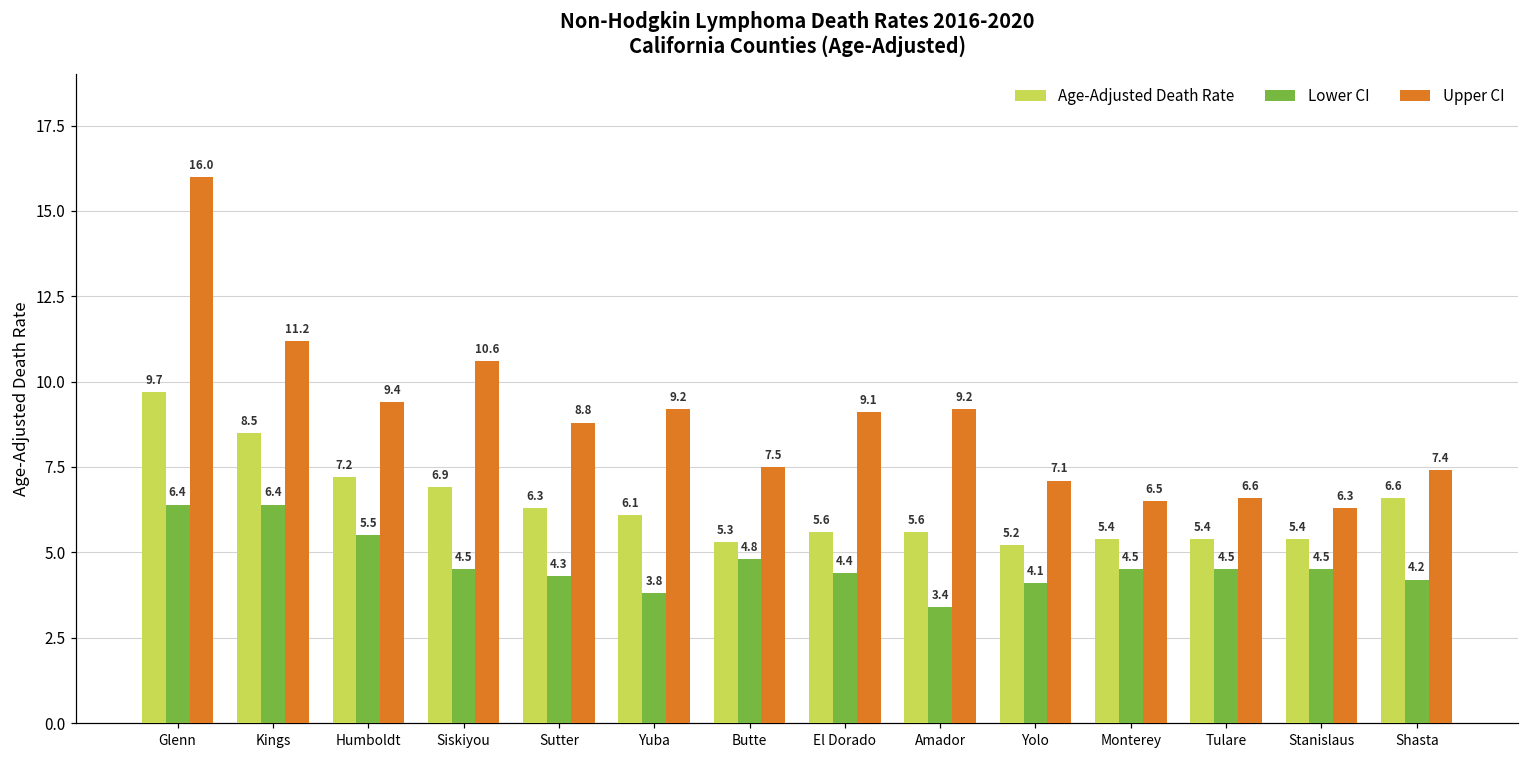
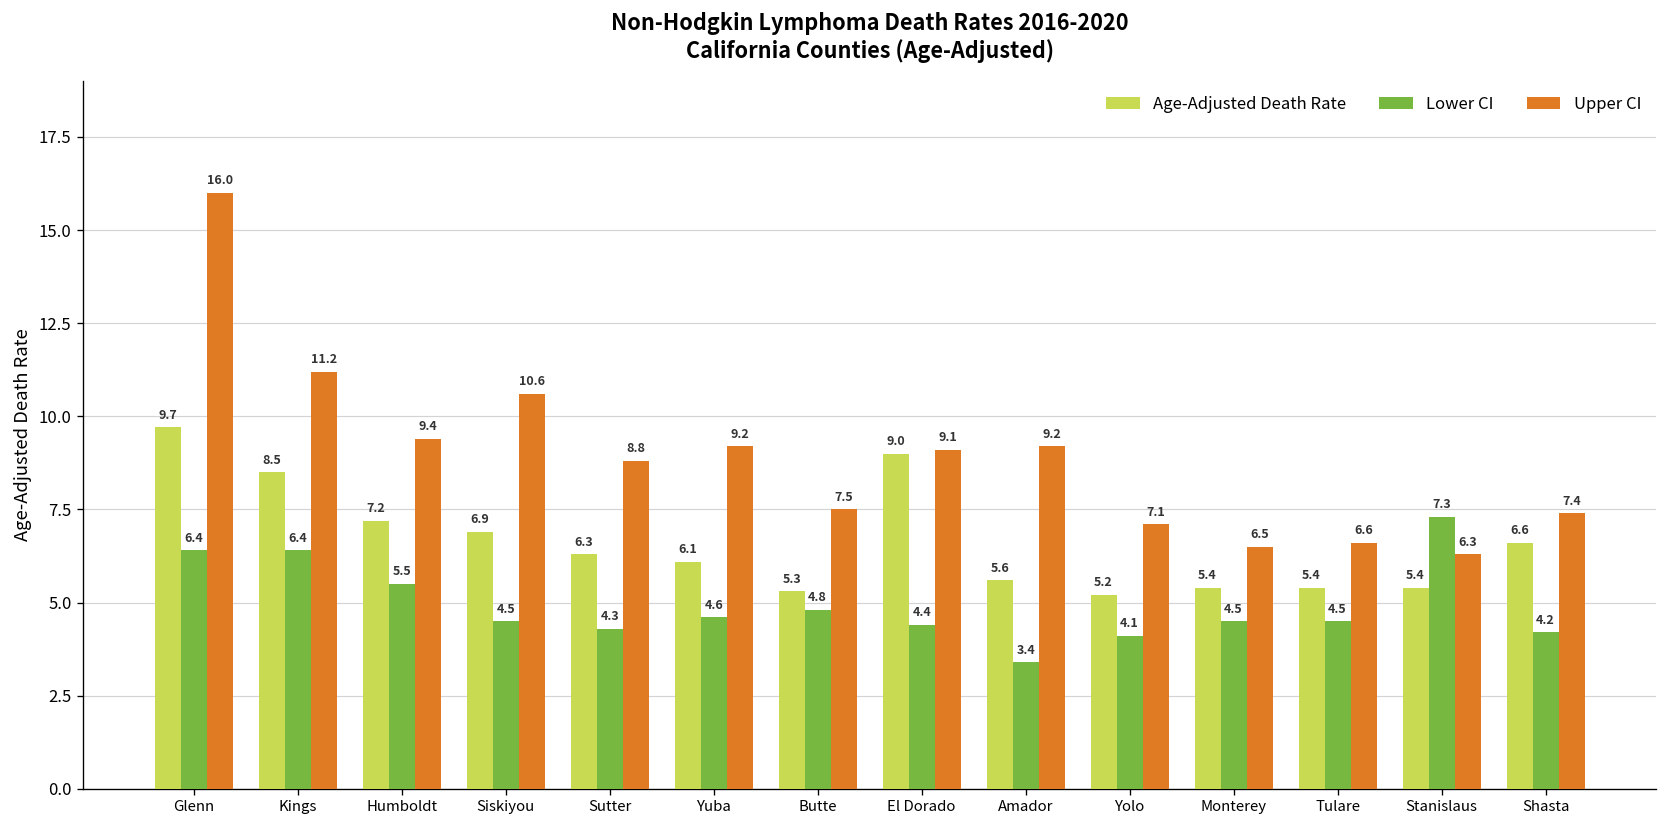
  {
    "Age-Adjusted Death Rate": {
      "Glenn": 9.7,
      "Kings": 8.5,
      "Humboldt": 7.2,
      "Siskiyou": 6.9,
      "Sutter": 6.3,
      "Yuba": 6.1,
      "Butte": 5.3,
-     "El Dorado": 5.6,
+     "El Dorado": 9.0,
      "Amador": 5.6,
      "Yolo": 5.2,
      "Monterey": 5.4,
      "Tulare": 5.4,
      "Stanislaus": 5.4,
      "Shasta": 6.6
    },
    "Lower CI": {
      "Glenn": 6.4,
      "Kings": 6.4,
      "Humboldt": 5.5,
      "Siskiyou": 4.5,
      "Sutter": 4.3,
-     "Yuba": 3.8,
+     "Yuba": 4.6,
      "Butte": 4.8,
      "El Dorado": 4.4,
      "Amador": 3.4,
      "Yolo": 4.1,
      "Monterey": 4.5,
      "Tulare": 4.5,
-     "Stanislaus": 4.5,
+     "Stanislaus": 7.3,
      "Shasta": 4.2
    },
    "Upper CI": {
      "Glenn": 16.0,
      "Kings": 11.2,
      "Humboldt": 9.4,
      "Siskiyou": 10.6,
      "Sutter": 8.8,
      "Yuba": 9.2,
      "Butte": 7.5,
      "El Dorado": 9.1,
      "Amador": 9.2,
      "Yolo": 7.1,
      "Monterey": 6.5,
      "Tulare": 6.6,
      "Stanislaus": 6.3,
      "Shasta": 7.4
    }
  }
